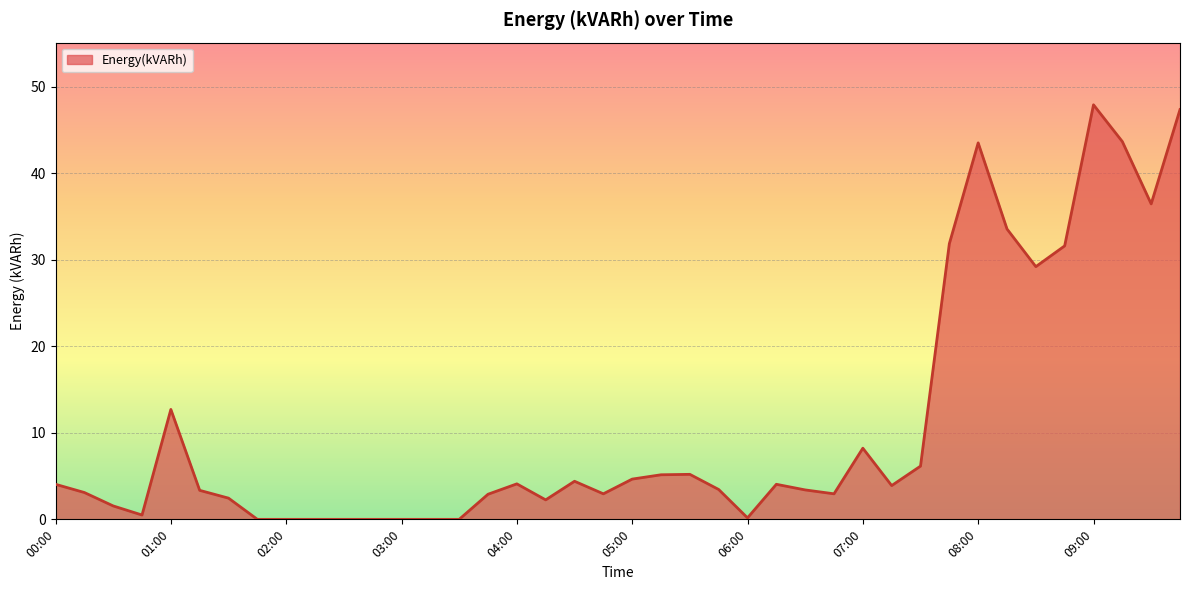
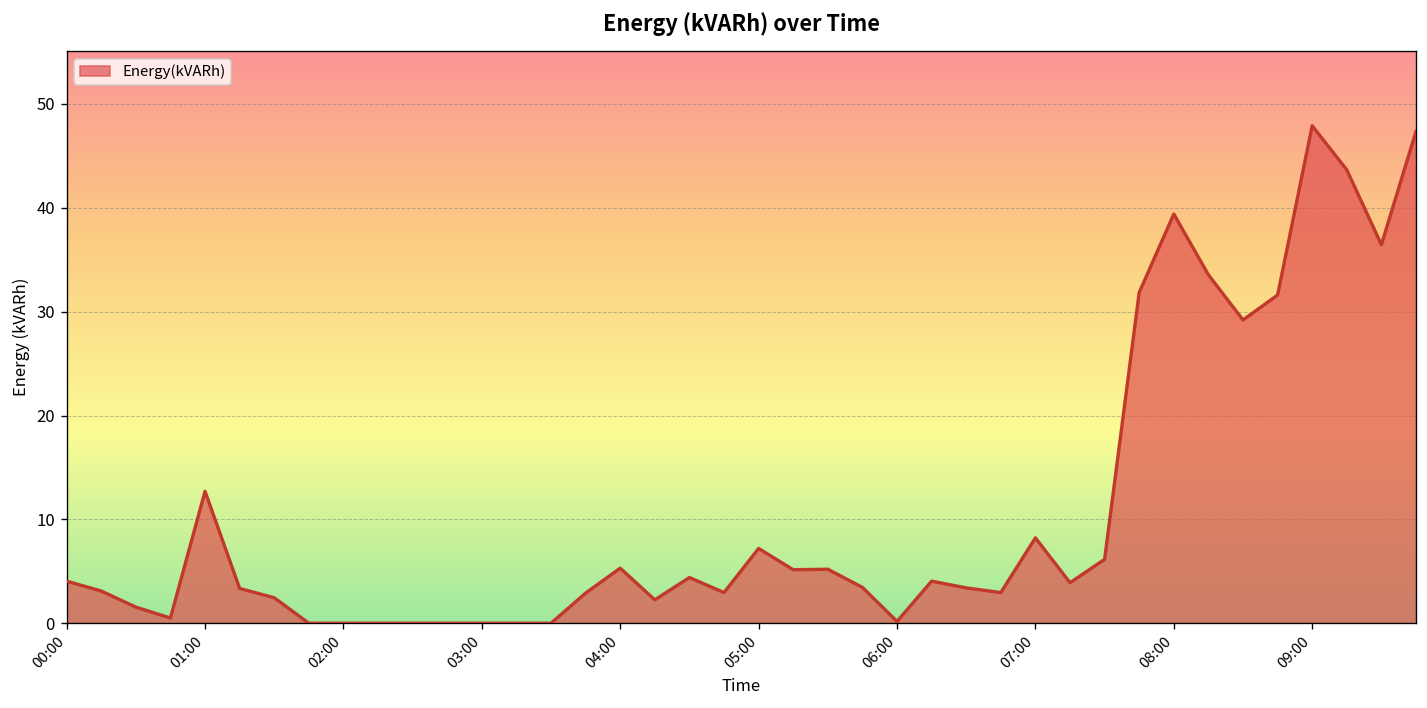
  {
    "00:00": 4,
    "01:00": 13,
    "02:00": 0,
    "03:00": 0,
-   "04:00": 4,
-   "05:00": 5,
+   "04:00": 5,
+   "05:00": 7,
    "06:00": 0,
    "07:00": 8,
-   "08:00": 44,
+   "08:00": 39,
    "09:00": 48
  }
